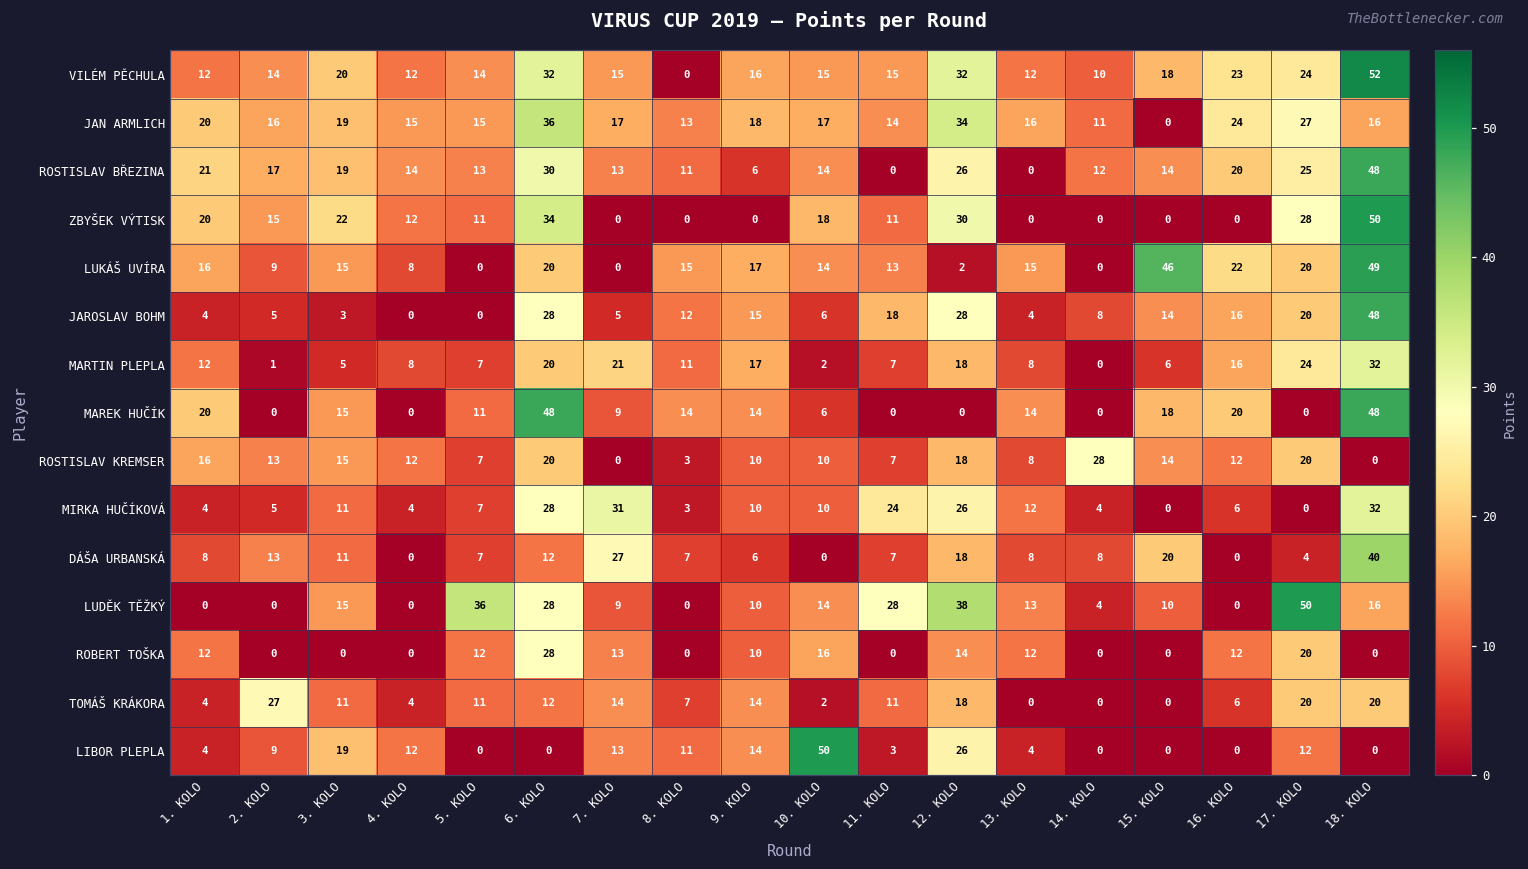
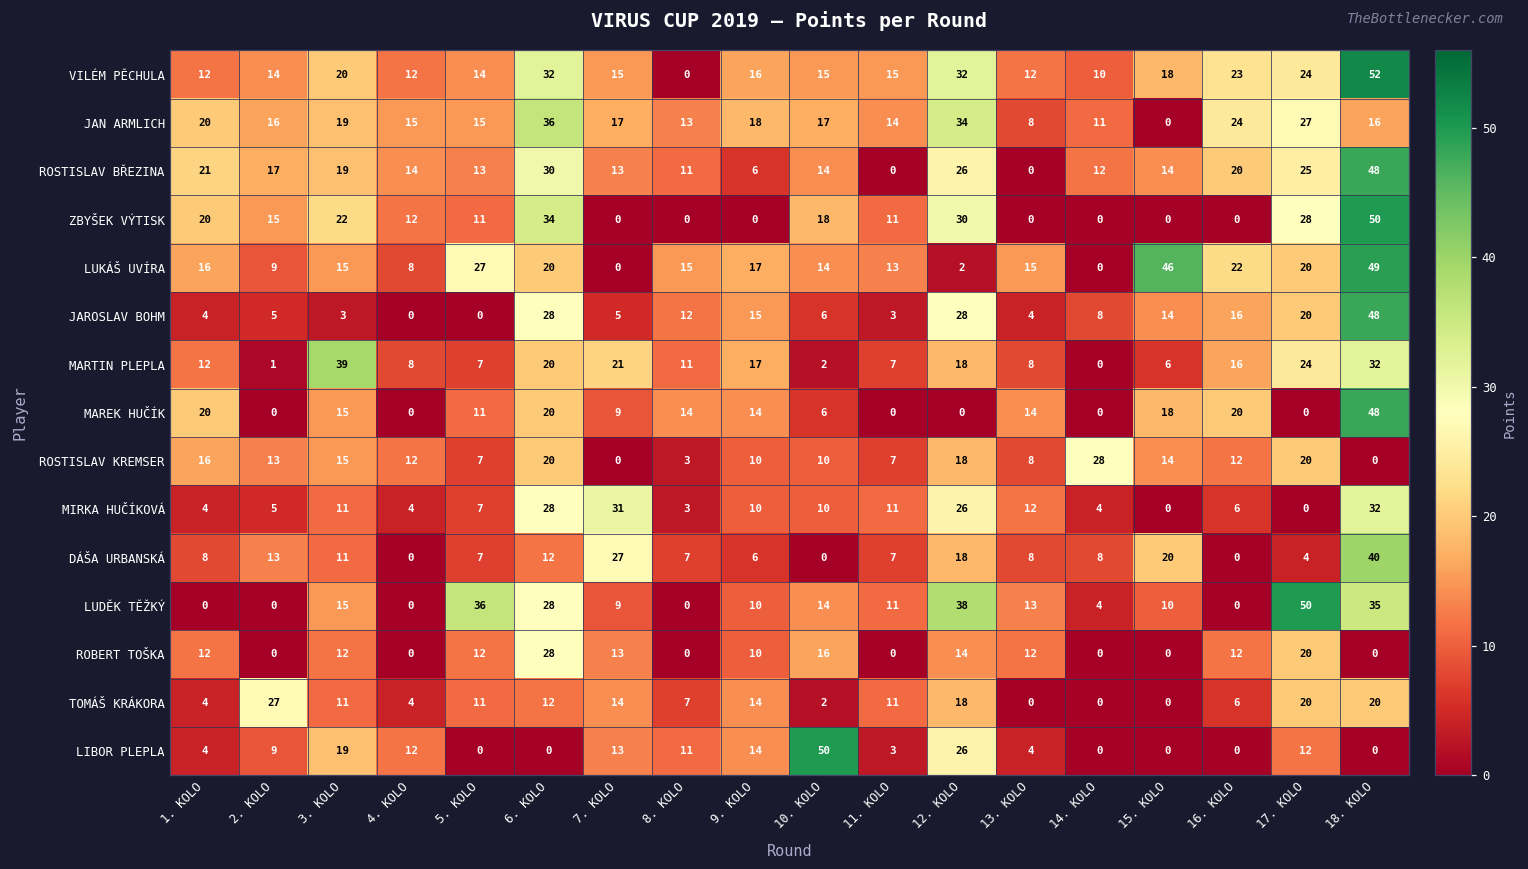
  {
    "JAN ARMLICH": {
      "1. KOLO": 20,
      "2. KOLO": 16,
      "3. KOLO": 19,
      "4. KOLO": 15,
      "5. KOLO": 15,
      "6. KOLO": 36,
      "7. KOLO": 17,
      "8. KOLO": 13,
      "9. KOLO": 18,
      "10. KOLO": 17,
      "11. KOLO": 14,
      "12. KOLO": 34,
-     "13. KOLO": 16,
+     "13. KOLO": 8,
      "14. KOLO": 11,
      "15. KOLO": 0,
      "16. KOLO": 24,
      "17. KOLO": 27,
      "18. KOLO": 16
    },
    "LUKÁŠ UVÍRA": {
      "1. KOLO": 16,
      "2. KOLO": 9,
      "3. KOLO": 15,
      "4. KOLO": 8,
-     "5. KOLO": 0,
+     "5. KOLO": 27,
      "6. KOLO": 20,
      "7. KOLO": 0,
      "8. KOLO": 15,
      "9. KOLO": 17,
      "10. KOLO": 14,
      "11. KOLO": 13,
      "12. KOLO": 2,
      "13. KOLO": 15,
      "14. KOLO": 0,
      "15. KOLO": 46,
      "16. KOLO": 22,
      "17. KOLO": 20,
      "18. KOLO": 49
    },
    "JAROSLAV BOHM": {
      "1. KOLO": 4,
      "2. KOLO": 5,
      "3. KOLO": 3,
      "4. KOLO": 0,
      "5. KOLO": 0,
      "6. KOLO": 28,
      "7. KOLO": 5,
      "8. KOLO": 12,
      "9. KOLO": 15,
      "10. KOLO": 6,
-     "11. KOLO": 18,
+     "11. KOLO": 3,
      "12. KOLO": 28,
      "13. KOLO": 4,
      "14. KOLO": 8,
      "15. KOLO": 14,
      "16. KOLO": 16,
      "17. KOLO": 20,
      "18. KOLO": 48
    },
    "MARTIN PLEPLA": {
      "1. KOLO": 12,
      "2. KOLO": 1,
-     "3. KOLO": 5,
+     "3. KOLO": 39,
      "4. KOLO": 8,
      "5. KOLO": 7,
      "6. KOLO": 20,
      "7. KOLO": 21,
      "8. KOLO": 11,
      "9. KOLO": 17,
      "10. KOLO": 2,
      "11. KOLO": 7,
      "12. KOLO": 18,
      "13. KOLO": 8,
      "14. KOLO": 0,
      "15. KOLO": 6,
      "16. KOLO": 16,
      "17. KOLO": 24,
      "18. KOLO": 32
    },
    "MAREK HUČÍK": {
      "1. KOLO": 20,
      "2. KOLO": 0,
      "3. KOLO": 15,
      "4. KOLO": 0,
      "5. KOLO": 11,
-     "6. KOLO": 48,
+     "6. KOLO": 20,
      "7. KOLO": 9,
      "8. KOLO": 14,
      "9. KOLO": 14,
      "10. KOLO": 6,
      "11. KOLO": 0,
      "12. KOLO": 0,
      "13. KOLO": 14,
      "14. KOLO": 0,
      "15. KOLO": 18,
      "16. KOLO": 20,
      "17. KOLO": 0,
      "18. KOLO": 48
    },
    "MIRKA HUČÍKOVÁ": {
      "1. KOLO": 4,
      "2. KOLO": 5,
      "3. KOLO": 11,
      "4. KOLO": 4,
      "5. KOLO": 7,
      "6. KOLO": 28,
      "7. KOLO": 31,
      "8. KOLO": 3,
      "9. KOLO": 10,
      "10. KOLO": 10,
-     "11. KOLO": 24,
+     "11. KOLO": 11,
      "12. KOLO": 26,
      "13. KOLO": 12,
      "14. KOLO": 4,
      "15. KOLO": 0,
      "16. KOLO": 6,
      "17. KOLO": 0,
      "18. KOLO": 32
    },
    "LUDĚK TĚŽKÝ": {
      "1. KOLO": 0,
      "2. KOLO": 0,
      "3. KOLO": 15,
      "4. KOLO": 0,
      "5. KOLO": 36,
      "6. KOLO": 28,
      "7. KOLO": 9,
      "8. KOLO": 0,
      "9. KOLO": 10,
      "10. KOLO": 14,
-     "11. KOLO": 28,
+     "11. KOLO": 11,
      "12. KOLO": 38,
      "13. KOLO": 13,
      "14. KOLO": 4,
      "15. KOLO": 10,
      "16. KOLO": 0,
      "17. KOLO": 50,
-     "18. KOLO": 16
+     "18. KOLO": 35
    },
    "ROBERT TOŠKA": {
      "1. KOLO": 12,
      "2. KOLO": 0,
-     "3. KOLO": 0,
+     "3. KOLO": 12,
      "4. KOLO": 0,
      "5. KOLO": 12,
      "6. KOLO": 28,
      "7. KOLO": 13,
      "8. KOLO": 0,
      "9. KOLO": 10,
      "10. KOLO": 16,
      "11. KOLO": 0,
      "12. KOLO": 14,
      "13. KOLO": 12,
      "14. KOLO": 0,
      "15. KOLO": 0,
      "16. KOLO": 12,
      "17. KOLO": 20,
      "18. KOLO": 0
    }
  }
